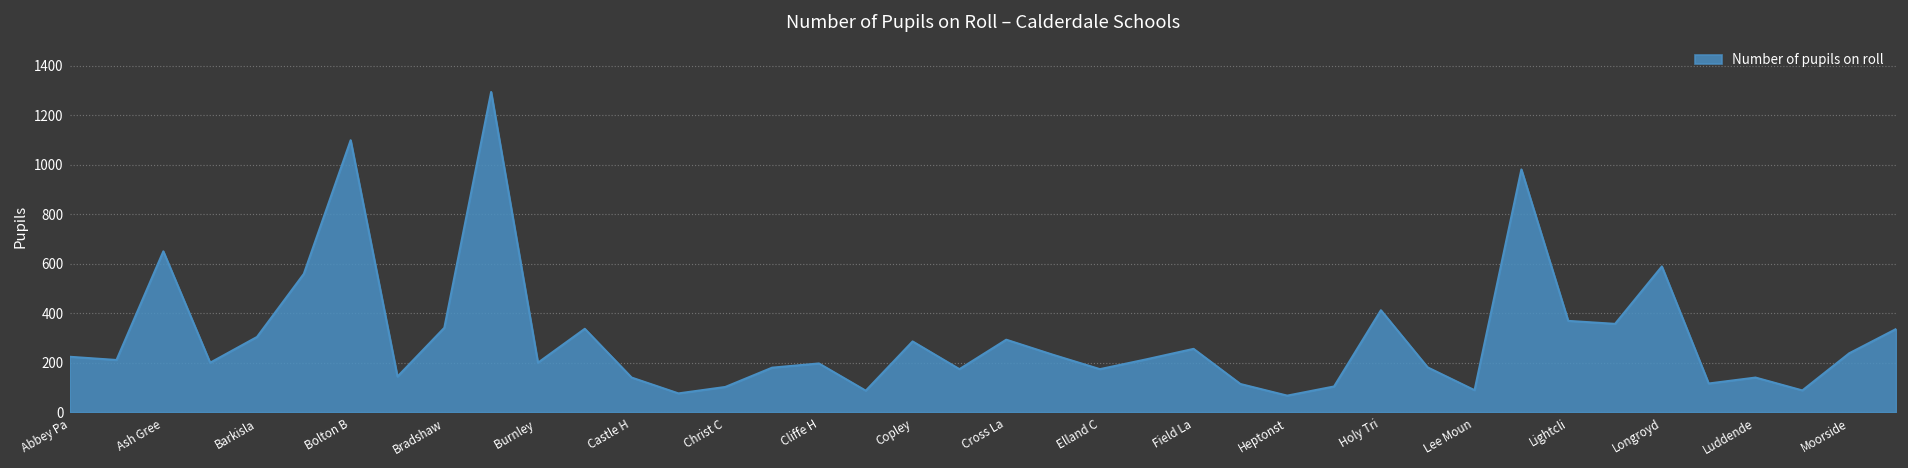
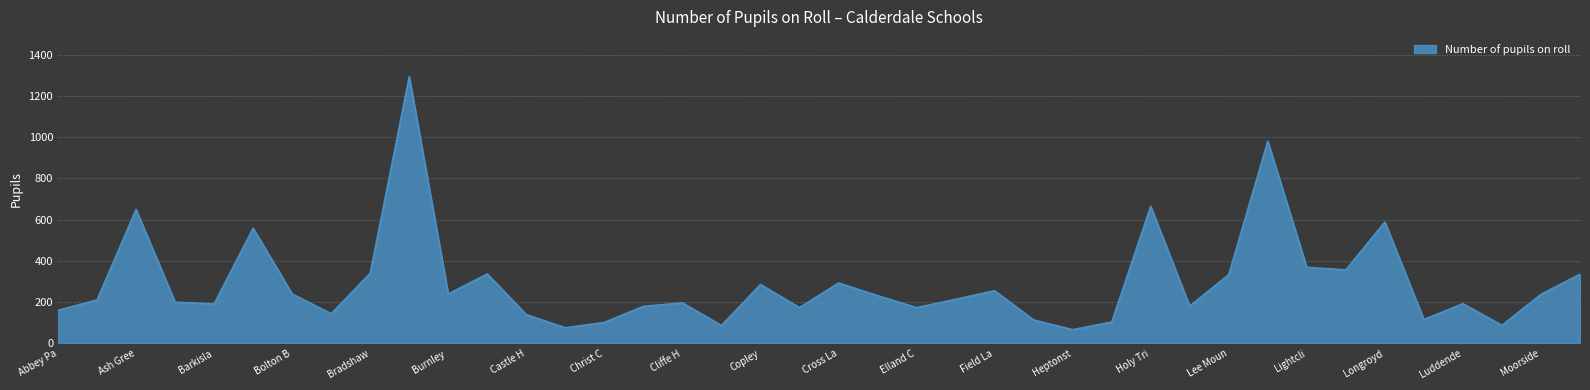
  {
-   "Abbey Pa": 220,
+   "Abbey Pa": 160,
    "Ash Gree": 650,
-   "Barkisla": 300,
-   "Bolton B": 1100,
+   "Barkisla": 190,
+   "Bolton B": 240,
    "Bradshaw": 340,
-   "Burnley": 200,
+   "Burnley": 240,
    "Castle H": 140,
    "Christ C": 100,
    "Cliffe H": 200,
    "Copley": 290,
    "Cross La": 290,
    "Elland C": 170,
    "Field La": 260,
    "Heptonst": 70,
-   "Holy Tri": 410,
-   "Lee Moun": 90,
+   "Holy Tri": 670,
+   "Lee Moun": 330,
    "Lightcli": 370,
    "Longroyd": 590,
-   "Luddende": 140,
+   "Luddende": 190,
    "Moorside": 240
  }
